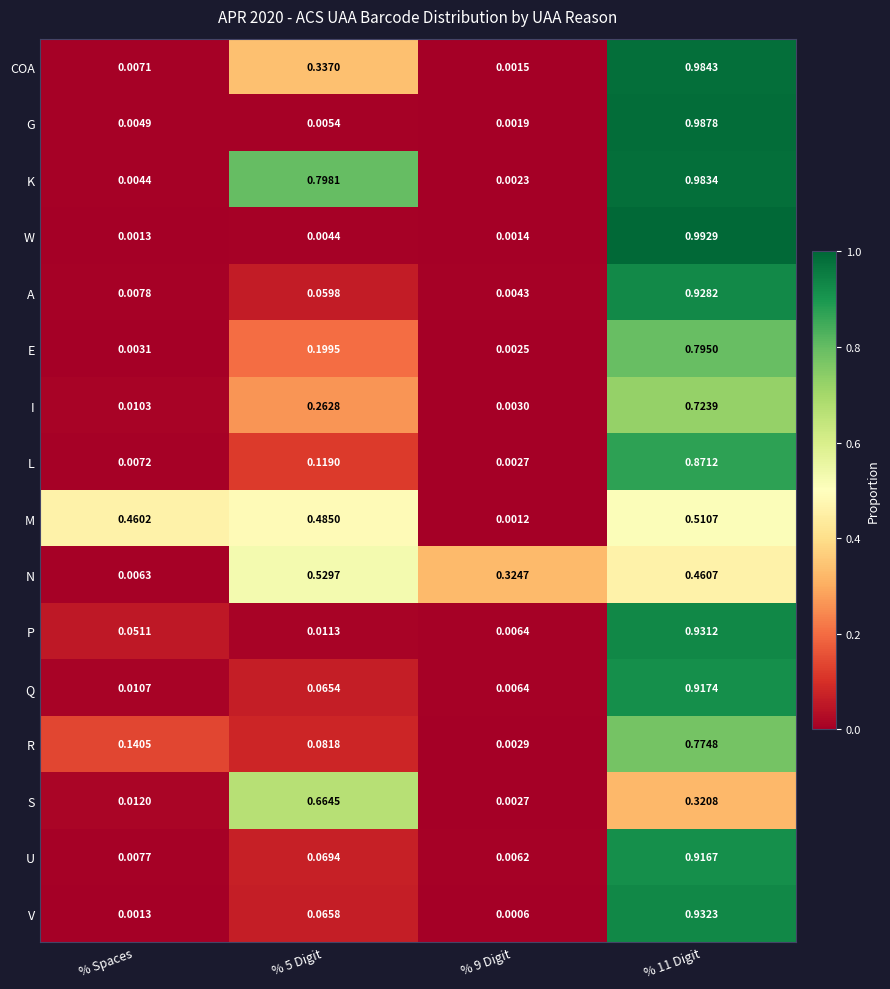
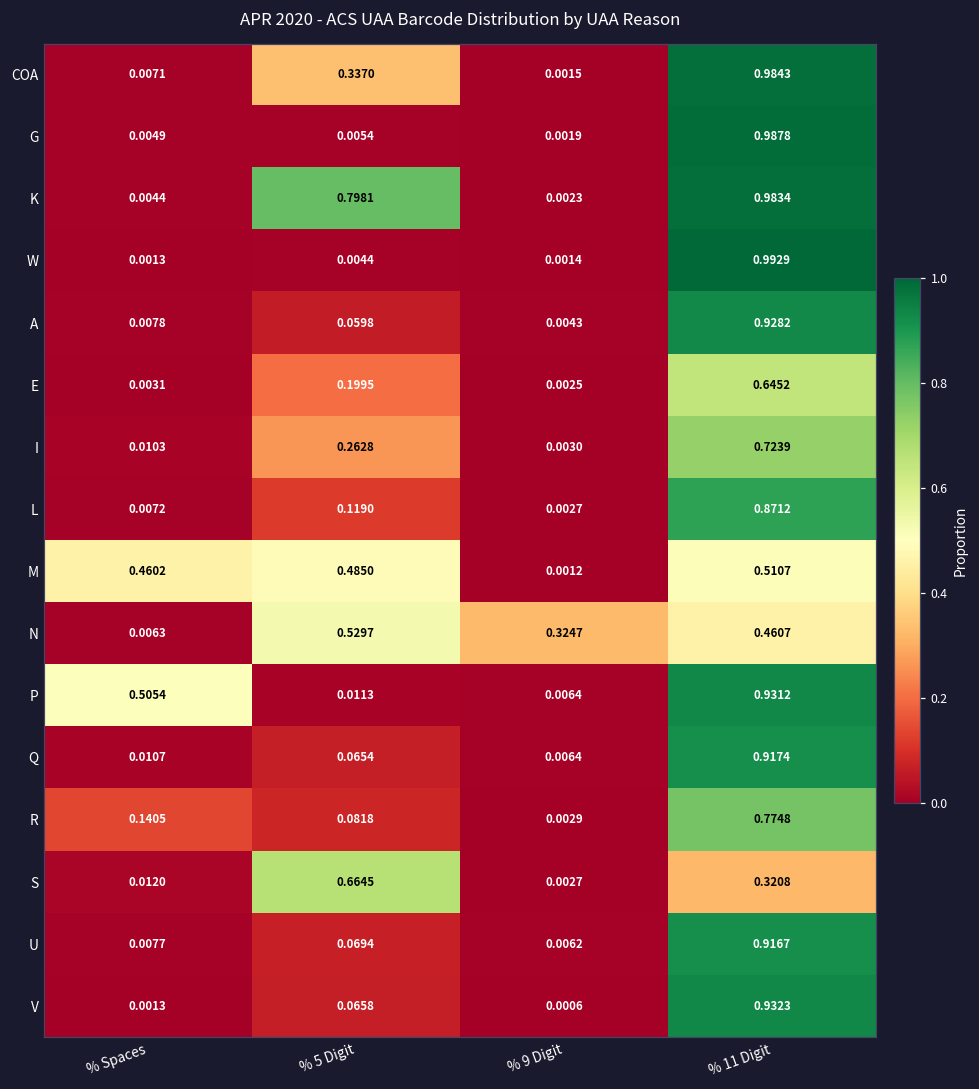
  {
    "COA": {
      "% Spaces": 0.0071,
      "% 5 Digit": 0.3370,
      "% 9 Digit": 0.0015,
      "% 11 Digit": 0.9843
    },
    "G": {
      "% Spaces": 0.0049,
      "% 5 Digit": 0.0054,
      "% 9 Digit": 0.0019,
      "% 11 Digit": 0.9878
    },
    "K": {
      "% Spaces": 0.0044,
      "% 5 Digit": 0.7981,
      "% 9 Digit": 0.0023,
      "% 11 Digit": 0.9834
    },
    "W": {
      "% Spaces": 0.0013,
      "% 5 Digit": 0.0044,
      "% 9 Digit": 0.0014,
      "% 11 Digit": 0.9929
    },
    "A": {
      "% Spaces": 0.0078,
      "% 5 Digit": 0.0598,
      "% 9 Digit": 0.0043,
      "% 11 Digit": 0.9282
    },
    "E": {
      "% Spaces": 0.0031,
      "% 5 Digit": 0.1995,
      "% 9 Digit": 0.0025,
-     "% 11 Digit": 0.7950
+     "% 11 Digit": 0.6452
    },
    "I": {
      "% Spaces": 0.0103,
      "% 5 Digit": 0.2628,
      "% 9 Digit": 0.0030,
      "% 11 Digit": 0.7239
    },
    "L": {
      "% Spaces": 0.0072,
      "% 5 Digit": 0.1190,
      "% 9 Digit": 0.0027,
      "% 11 Digit": 0.8712
    },
    "M": {
      "% Spaces": 0.4602,
      "% 5 Digit": 0.4850,
      "% 9 Digit": 0.0012,
      "% 11 Digit": 0.5107
    },
    "N": {
      "% Spaces": 0.0063,
      "% 5 Digit": 0.5297,
      "% 9 Digit": 0.3247,
      "% 11 Digit": 0.4607
    },
    "P": {
-     "% Spaces": 0.0511,
+     "% Spaces": 0.5054,
      "% 5 Digit": 0.0113,
      "% 9 Digit": 0.0064,
      "% 11 Digit": 0.9312
    },
    "Q": {
      "% Spaces": 0.0107,
      "% 5 Digit": 0.0654,
      "% 9 Digit": 0.0064,
      "% 11 Digit": 0.9174
    },
    "R": {
      "% Spaces": 0.1405,
      "% 5 Digit": 0.0818,
      "% 9 Digit": 0.0029,
      "% 11 Digit": 0.7748
    },
    "S": {
      "% Spaces": 0.0120,
      "% 5 Digit": 0.6645,
      "% 9 Digit": 0.0027,
      "% 11 Digit": 0.3208
    },
    "U": {
      "% Spaces": 0.0077,
      "% 5 Digit": 0.0694,
      "% 9 Digit": 0.0062,
      "% 11 Digit": 0.9167
    },
    "V": {
      "% Spaces": 0.0013,
      "% 5 Digit": 0.0658,
      "% 9 Digit": 0.0006,
      "% 11 Digit": 0.9323
    }
  }
